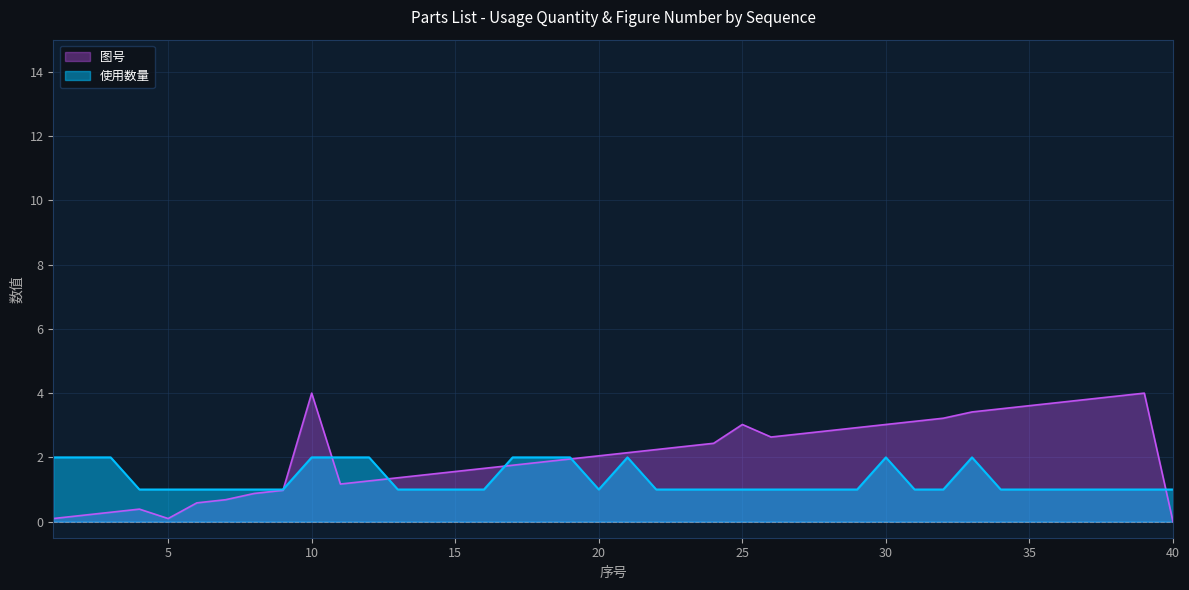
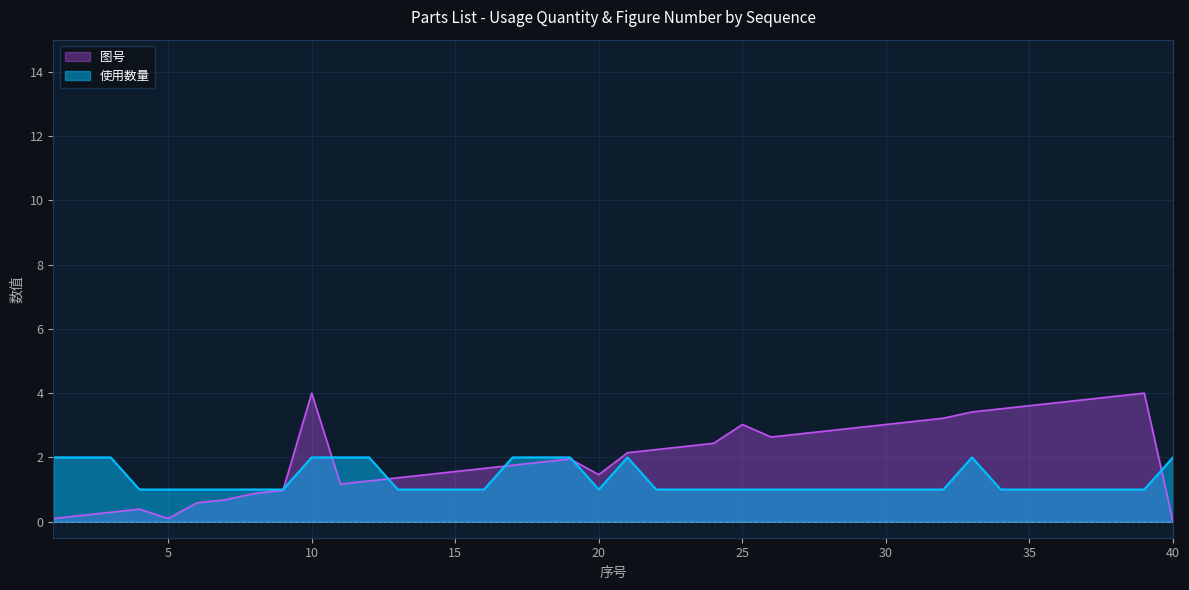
  {
    "图号": {
      "5": 0.1,
      "10": 4.0,
      "15": 1.6,
-     "20": 2.0,
+     "20": 1.5,
      "25": 3.0,
      "30": 3.0,
      "35": 3.6,
      "40": 0.0
    },
    "使用数量": {
      "5": 1,
      "10": 2,
      "15": 1,
      "20": 1,
      "25": 1,
-     "30": 2,
+     "30": 1,
      "35": 1,
-     "40": 1
+     "40": 2
    }
  }
